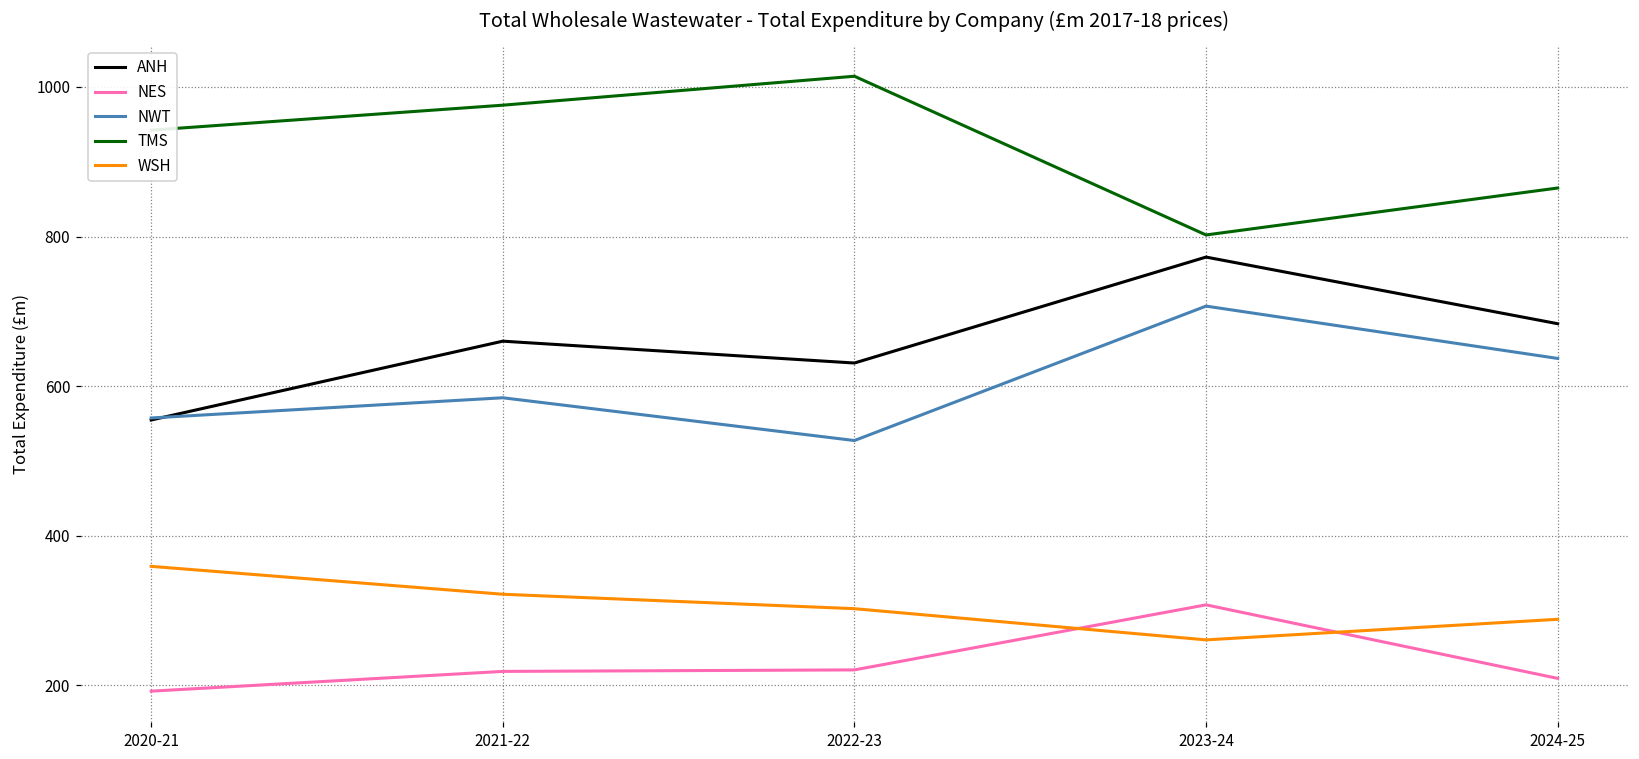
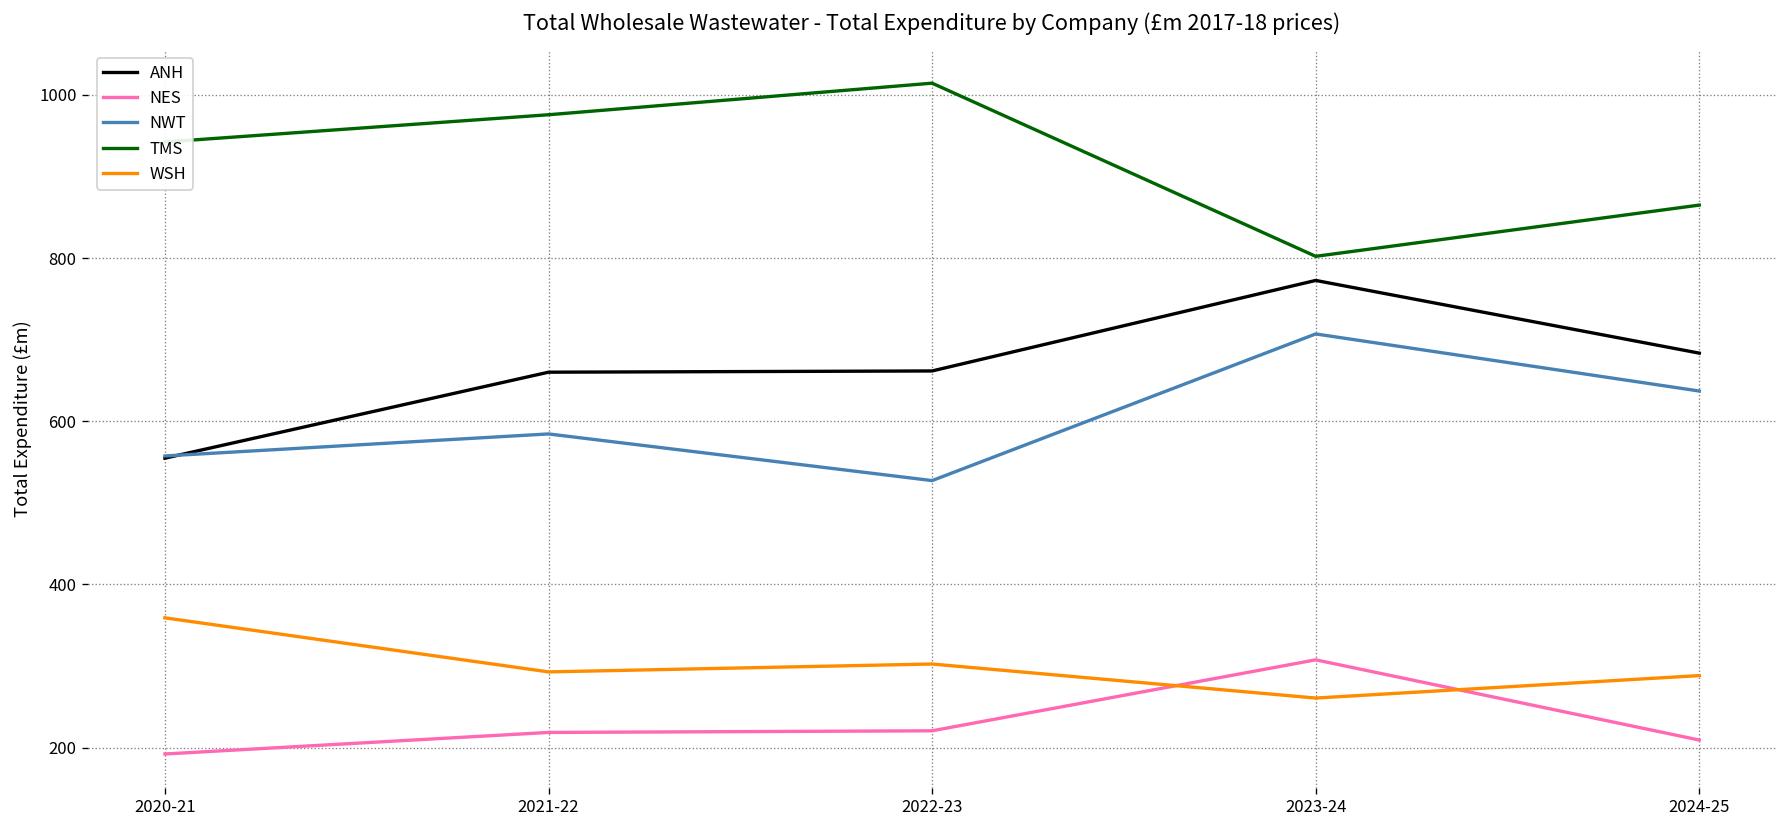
  {
    "ANH": {
      "2021-22": 660,
-     "2022-23": 630,
+     "2022-23": 660,
      "2023-24": 770,
      "2024-25": 680
    },
    "NES": {
      "2020-21": 190,
      "2021-22": 220,
      "2022-23": 220,
      "2023-24": 310,
      "2024-25": 210
    },
    "NWT": {
      "2021-22": 580,
      "2022-23": 530,
      "2023-24": 710,
      "2024-25": 640
    },
    "TMS": {
      "2021-22": 980,
      "2022-23": 1010,
      "2023-24": 800,
      "2024-25": 860
    },
    "WSH": {
      "2020-21": 360,
-     "2021-22": 320,
+     "2021-22": 290,
      "2022-23": 300,
      "2023-24": 260,
      "2024-25": 290
    }
  }
